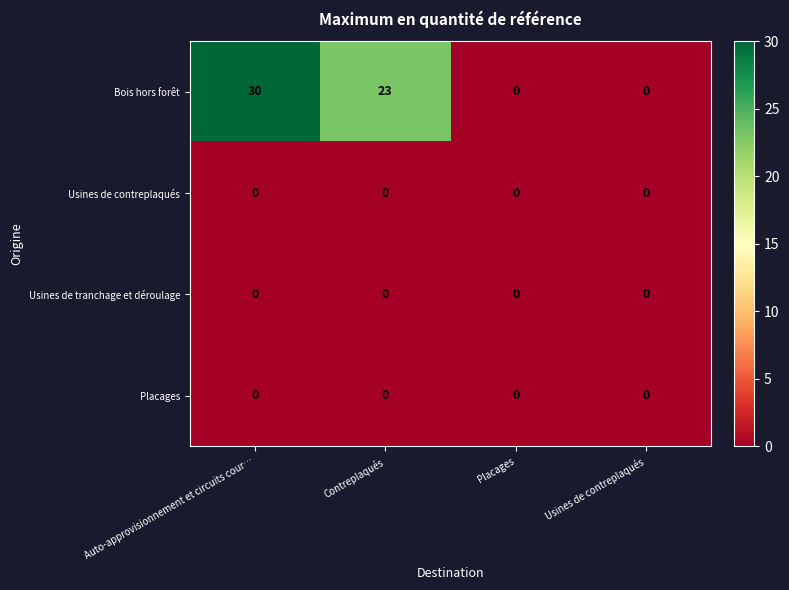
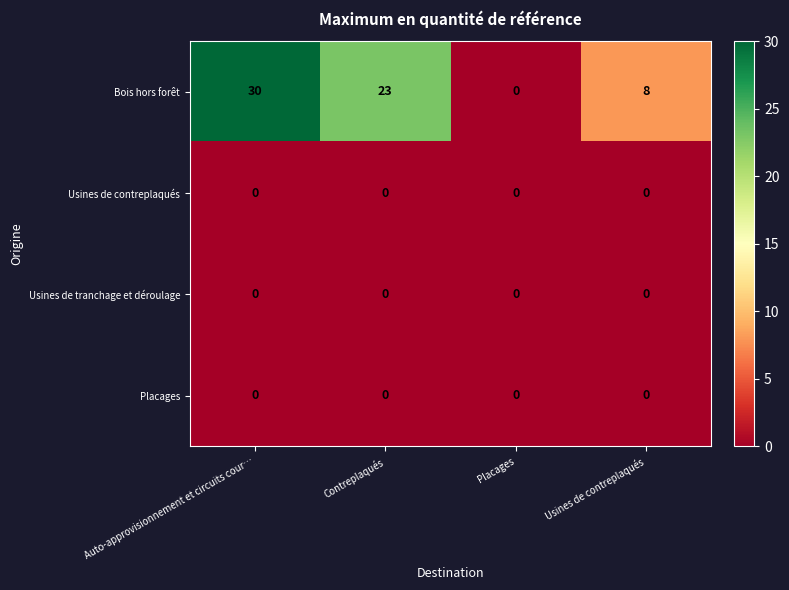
  {
    "Bois hors forêt": {
      "Auto-approvisionnement et circuits cour…": 30,
      "Contreplaqués": 23,
      "Placages": 0,
-     "Usines de contreplaqués": 0
+     "Usines de contreplaqués": 8
    },
    "Usines de contreplaqués": {
      "Auto-approvisionnement et circuits cour…": 0,
      "Contreplaqués": 0,
      "Placages": 0,
      "Usines de contreplaqués": 0
    },
    "Usines de tranchage et déroulage": {
      "Auto-approvisionnement et circuits cour…": 0,
      "Contreplaqués": 0,
      "Placages": 0,
      "Usines de contreplaqués": 0
    },
    "Placages": {
      "Auto-approvisionnement et circuits cour…": 0,
      "Contreplaqués": 0,
      "Placages": 0,
      "Usines de contreplaqués": 0
    }
  }
